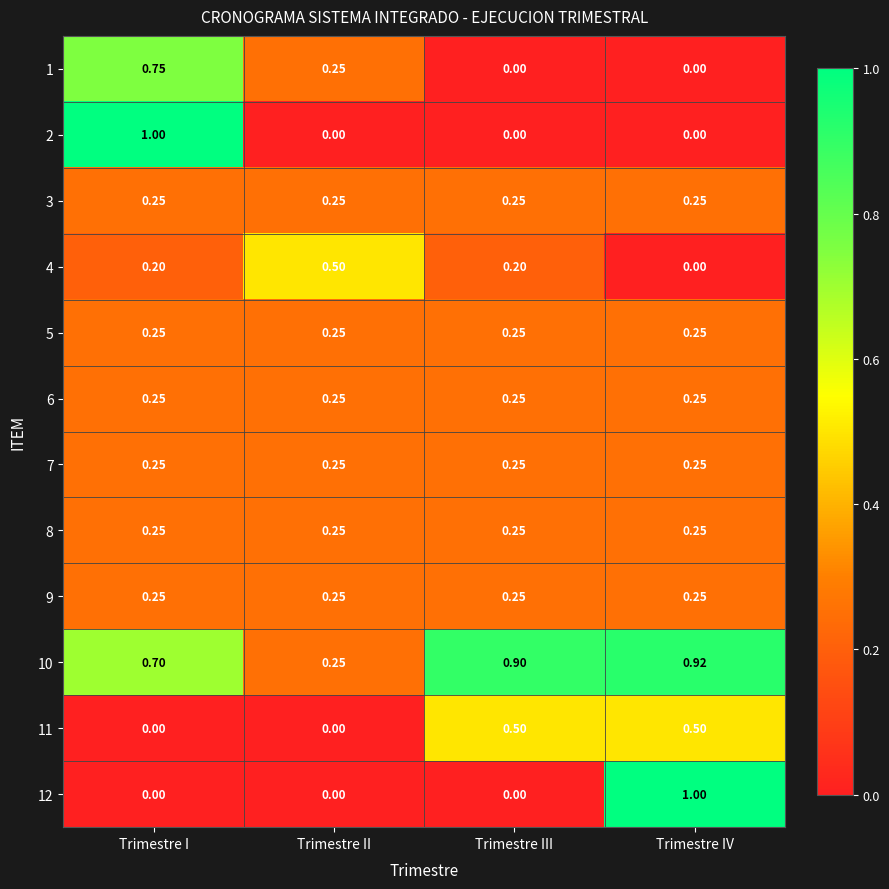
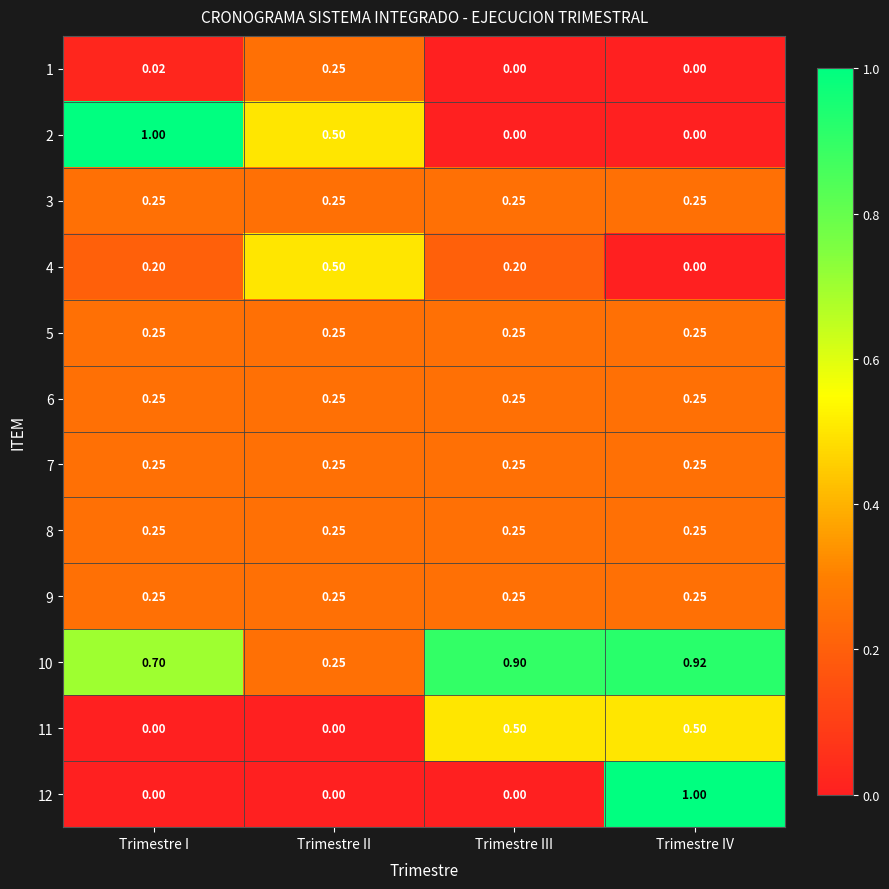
  {
    "1": {
-     "Trimestre I": 0.75,
+     "Trimestre I": 0.02,
      "Trimestre II": 0.25,
      "Trimestre III": 0.00,
      "Trimestre IV": 0.00
    },
    "2": {
      "Trimestre I": 1.00,
-     "Trimestre II": 0.00,
+     "Trimestre II": 0.50,
      "Trimestre III": 0.00,
      "Trimestre IV": 0.00
    },
    "3": {
      "Trimestre I": 0.25,
      "Trimestre II": 0.25,
      "Trimestre III": 0.25,
      "Trimestre IV": 0.25
    },
    "4": {
      "Trimestre I": 0.20,
      "Trimestre II": 0.50,
      "Trimestre III": 0.20,
      "Trimestre IV": 0.00
    },
    "5": {
      "Trimestre I": 0.25,
      "Trimestre II": 0.25,
      "Trimestre III": 0.25,
      "Trimestre IV": 0.25
    },
    "6": {
      "Trimestre I": 0.25,
      "Trimestre II": 0.25,
      "Trimestre III": 0.25,
      "Trimestre IV": 0.25
    },
    "7": {
      "Trimestre I": 0.25,
      "Trimestre II": 0.25,
      "Trimestre III": 0.25,
      "Trimestre IV": 0.25
    },
    "8": {
      "Trimestre I": 0.25,
      "Trimestre II": 0.25,
      "Trimestre III": 0.25,
      "Trimestre IV": 0.25
    },
    "9": {
      "Trimestre I": 0.25,
      "Trimestre II": 0.25,
      "Trimestre III": 0.25,
      "Trimestre IV": 0.25
    },
    "10": {
      "Trimestre I": 0.70,
      "Trimestre II": 0.25,
      "Trimestre III": 0.90,
      "Trimestre IV": 0.92
    },
    "11": {
      "Trimestre I": 0.00,
      "Trimestre II": 0.00,
      "Trimestre III": 0.50,
      "Trimestre IV": 0.50
    },
    "12": {
      "Trimestre I": 0.00,
      "Trimestre II": 0.00,
      "Trimestre III": 0.00,
      "Trimestre IV": 1.00
    }
  }
